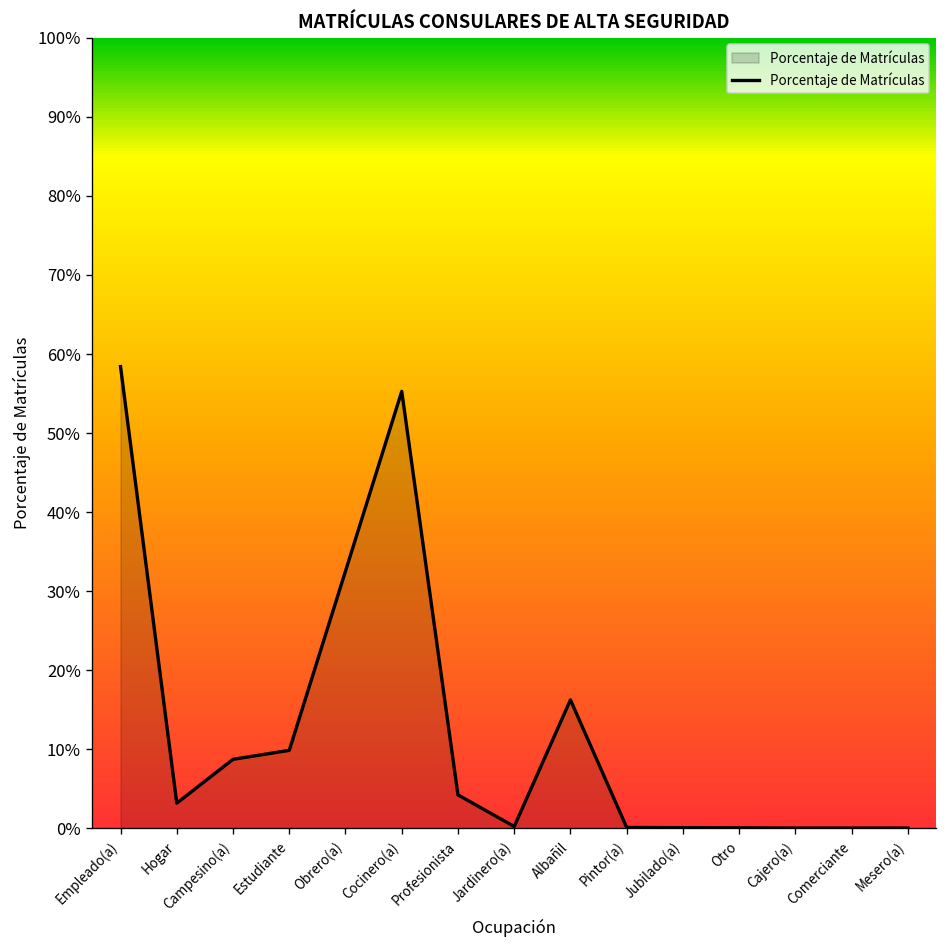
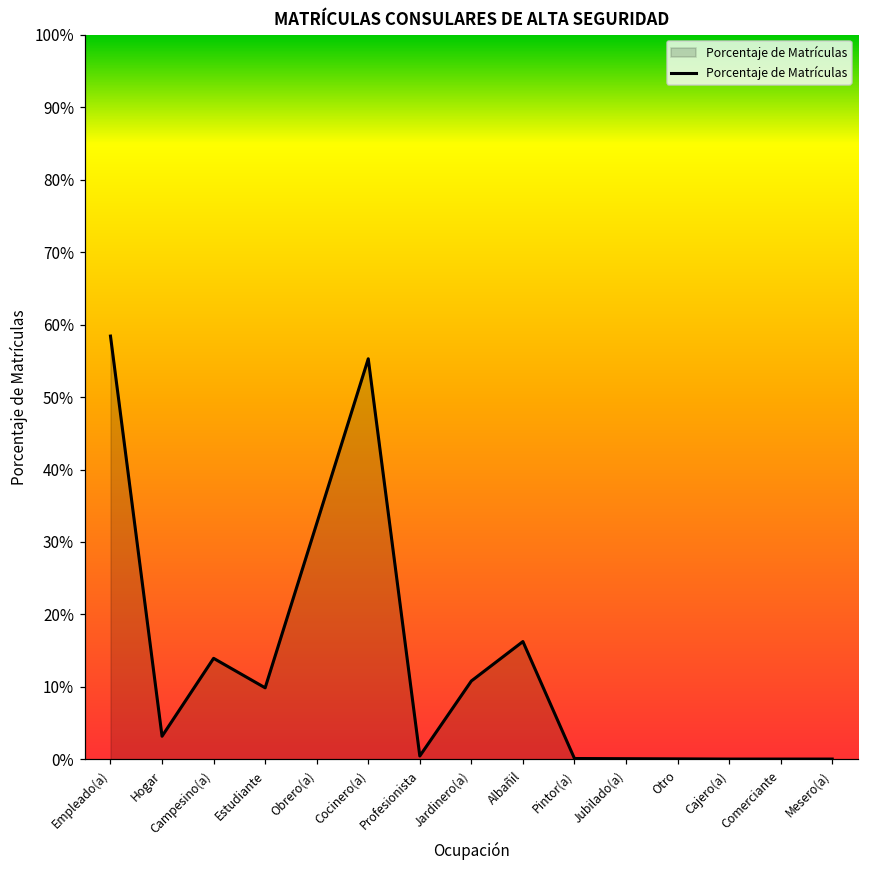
  {
    "Empleado(a)": "58%",
    "Hogar": "3%",
-   "Campesino(a)": "9%",
+   "Campesino(a)": "14%",
    "Estudiante": "10%",
    "Obrero(a)": "33%",
    "Cocinero(a)": "55%",
-   "Profesionista": "4%",
-   "Jardinero(a)": "0%",
+   "Profesionista": "0%",
+   "Jardinero(a)": "11%",
    "Albañil": "16%",
    "Pintor(a)": "0%",
    "Jubilado(a)": "0%",
    "Otro": "0%",
    "Cajero(a)": "0%",
    "Comerciante": "0%",
    "Mesero(a)": "0%"
  }
